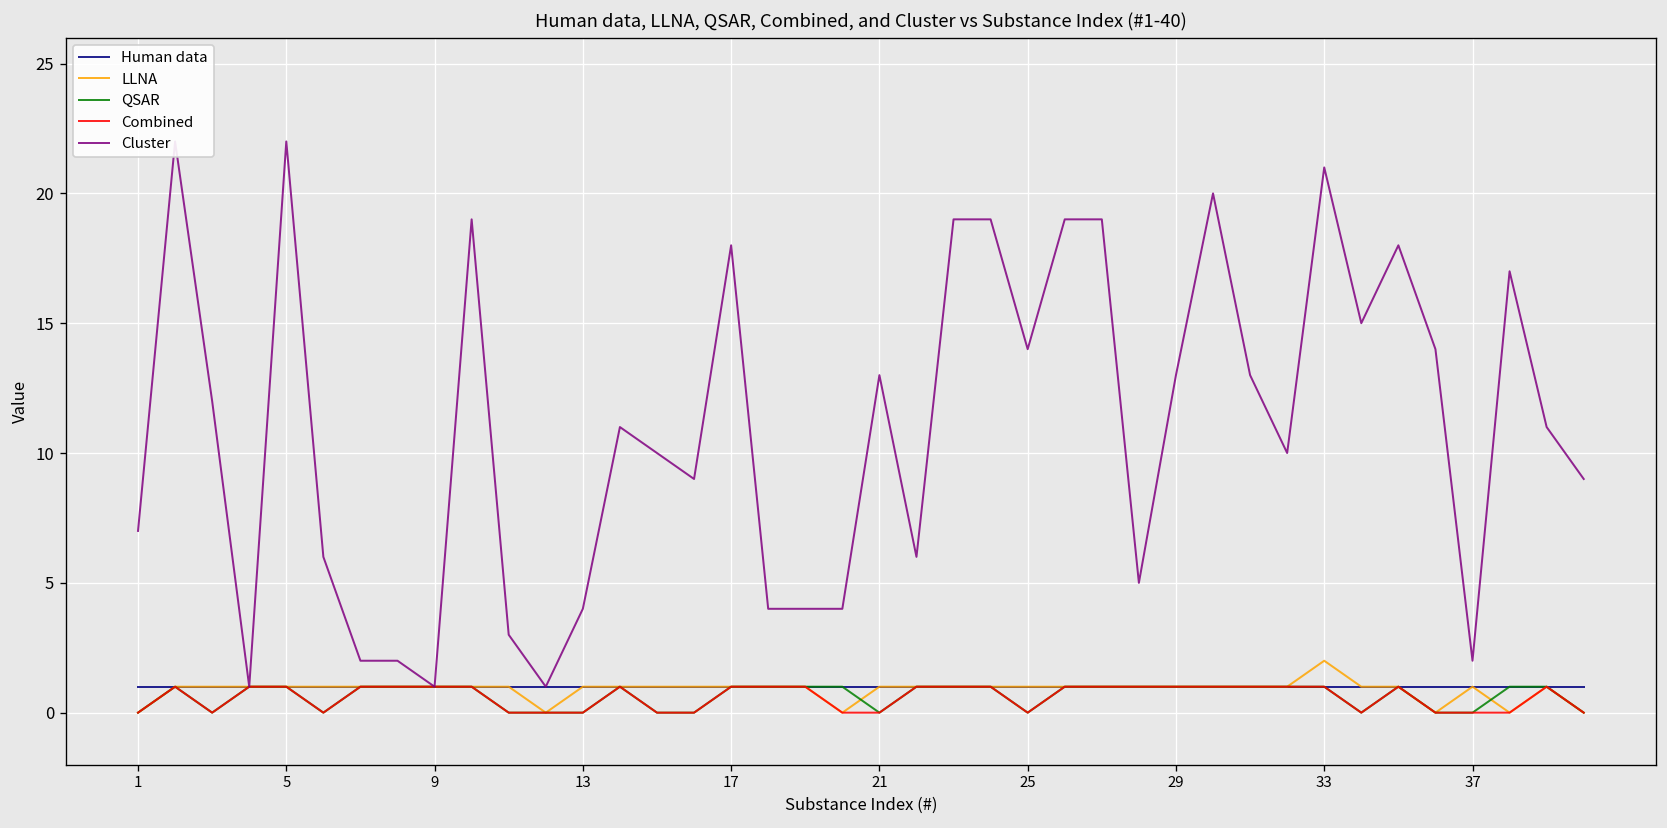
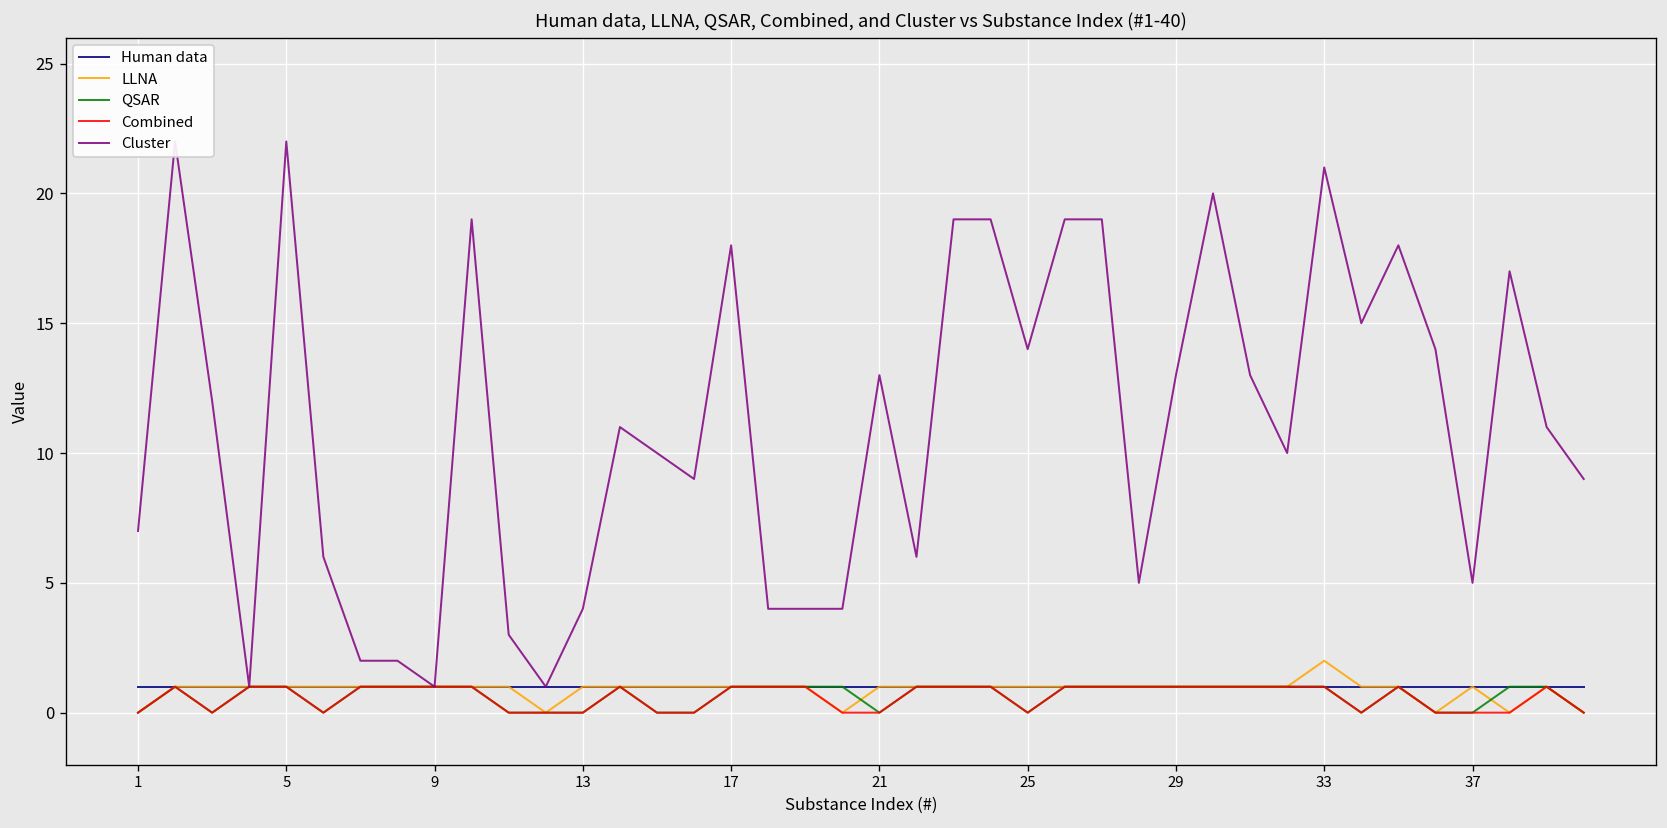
  {
    "Human data": {
      "1": 1
    },
    "LLNA": {
      "33": 2
    },
    "Cluster": {
      "1": 7,
      "5": 22,
      "13": 4,
      "17": 18,
      "21": 13,
      "25": 14,
      "29": 13,
      "33": 21,
-     "37": 2
+     "37": 5
    }
  }
